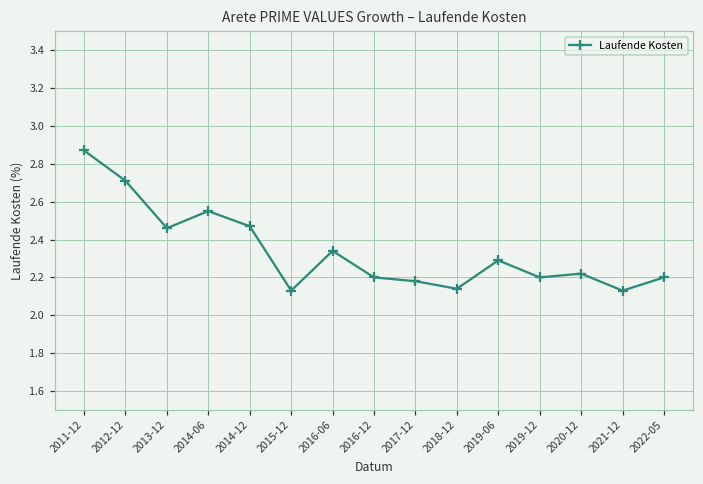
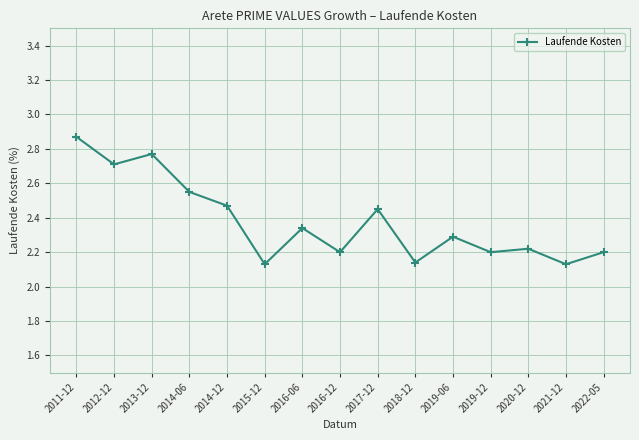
  {
    "2011-12": 2.87,
    "2012-12": 2.71,
-   "2013-12": 2.46,
+   "2013-12": 2.77,
    "2014-06": 2.55,
    "2014-12": 2.47,
    "2015-12": 2.13,
    "2016-06": 2.34,
    "2016-12": 2.20,
-   "2017-12": 2.18,
+   "2017-12": 2.45,
    "2018-12": 2.14,
    "2019-06": 2.29,
    "2019-12": 2.20,
    "2020-12": 2.22,
    "2021-12": 2.13,
    "2022-05": 2.20
  }
